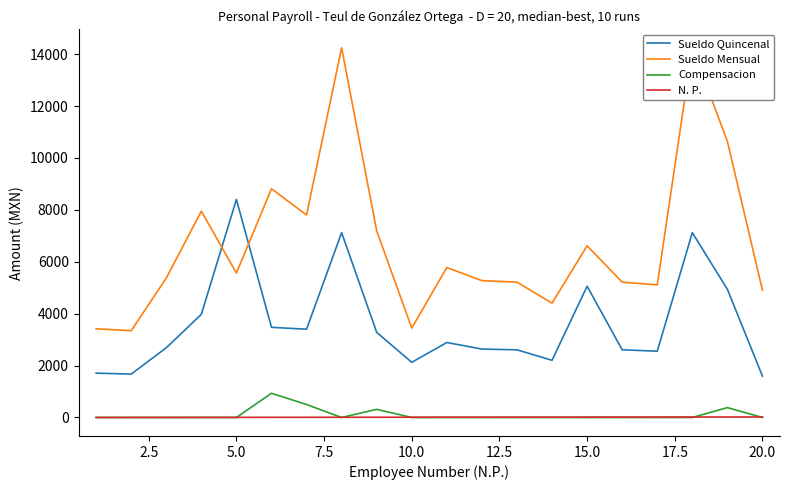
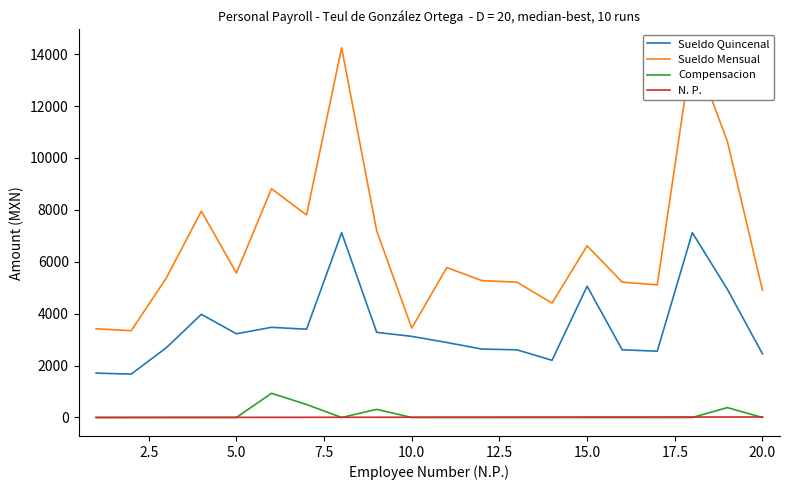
  {
    "Sueldo Quincenal": {
-     "5.0": 8400,
-     "10.0": 2100,
+     "5.0": 3200,
+     "10.0": 3100,
      "15.0": 5100,
-     "20.0": 1600
+     "20.0": 2500
    },
    "Sueldo Mensual": {
      "5.0": 5600,
      "10.0": 3400,
      "15.0": 6600,
      "20.0": 4900
    }
  }
